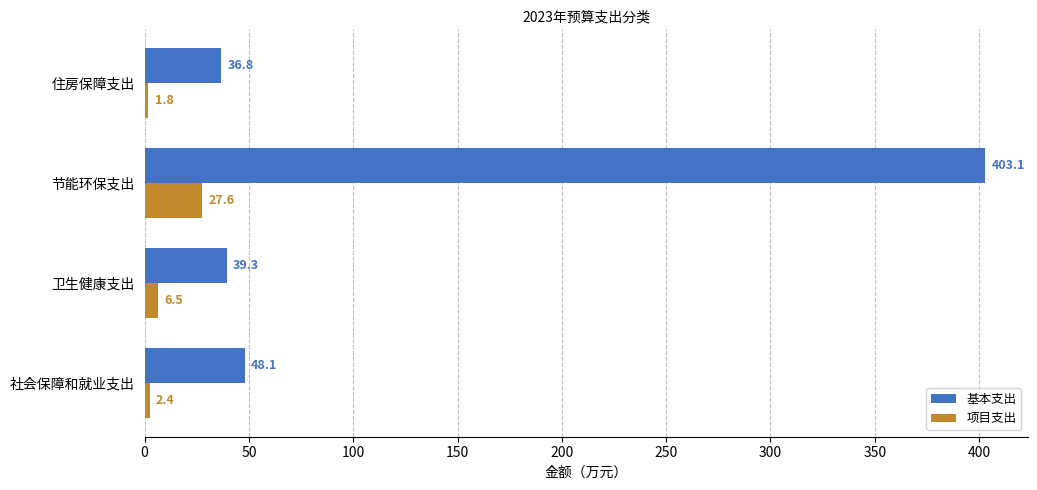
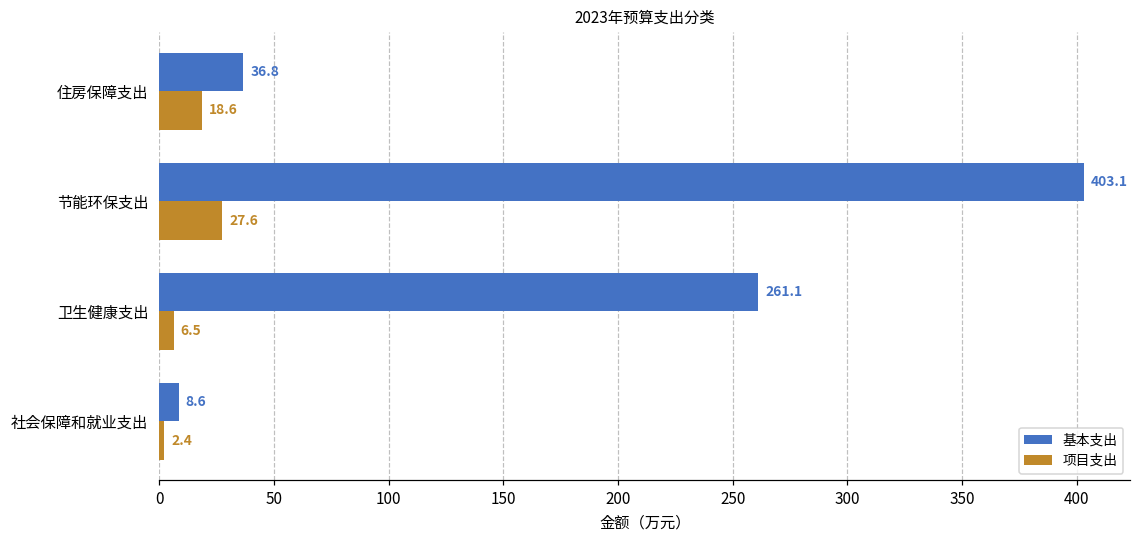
  {
    "基本支出": {
      "住房保障支出": 36.8,
      "节能环保支出": 403.1,
-     "卫生健康支出": 39.3,
-     "社会保障和就业支出": 48.1
+     "卫生健康支出": 261.1,
+     "社会保障和就业支出": 8.6
    },
    "项目支出": {
-     "住房保障支出": 1.8,
+     "住房保障支出": 18.6,
      "节能环保支出": 27.6,
      "卫生健康支出": 6.5,
      "社会保障和就业支出": 2.4
    }
  }
